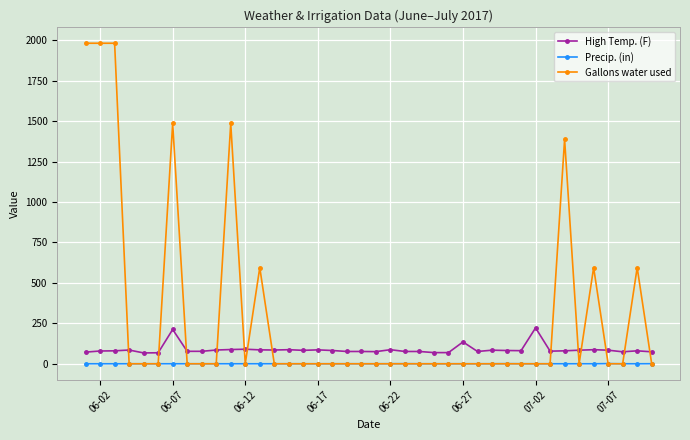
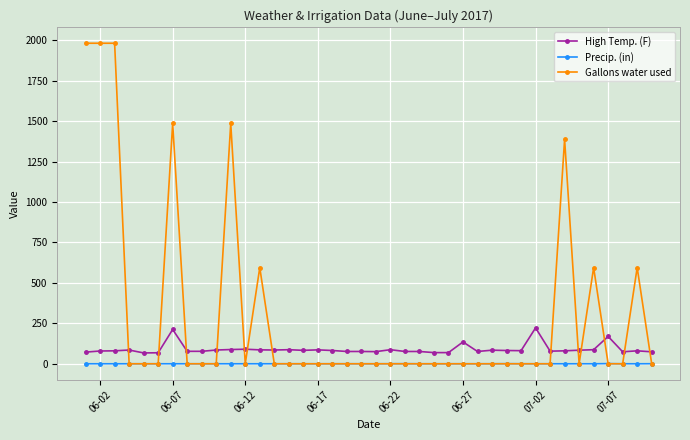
  {
    "High Temp. (F)": {
      "06-02": 80,
      "06-07": 210,
      "06-12": 90,
      "06-17": 90,
      "06-22": 90,
      "06-27": 140,
      "07-02": 220,
-     "07-07": 80
+     "07-07": 170
    },
    "Precip. (in)": {
      "06-02": 0,
      "06-07": 0
    },
    "Gallons water used": {
      "06-02": 1980,
      "06-07": 1490
    }
  }
